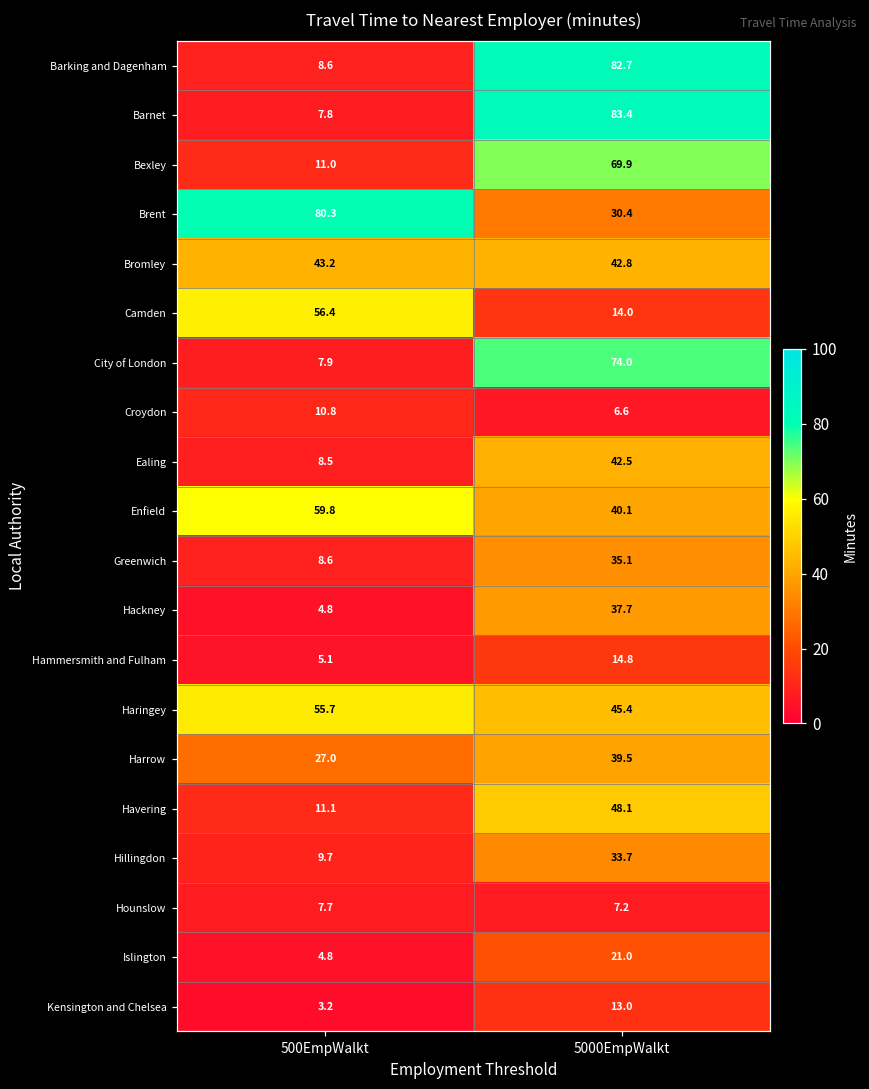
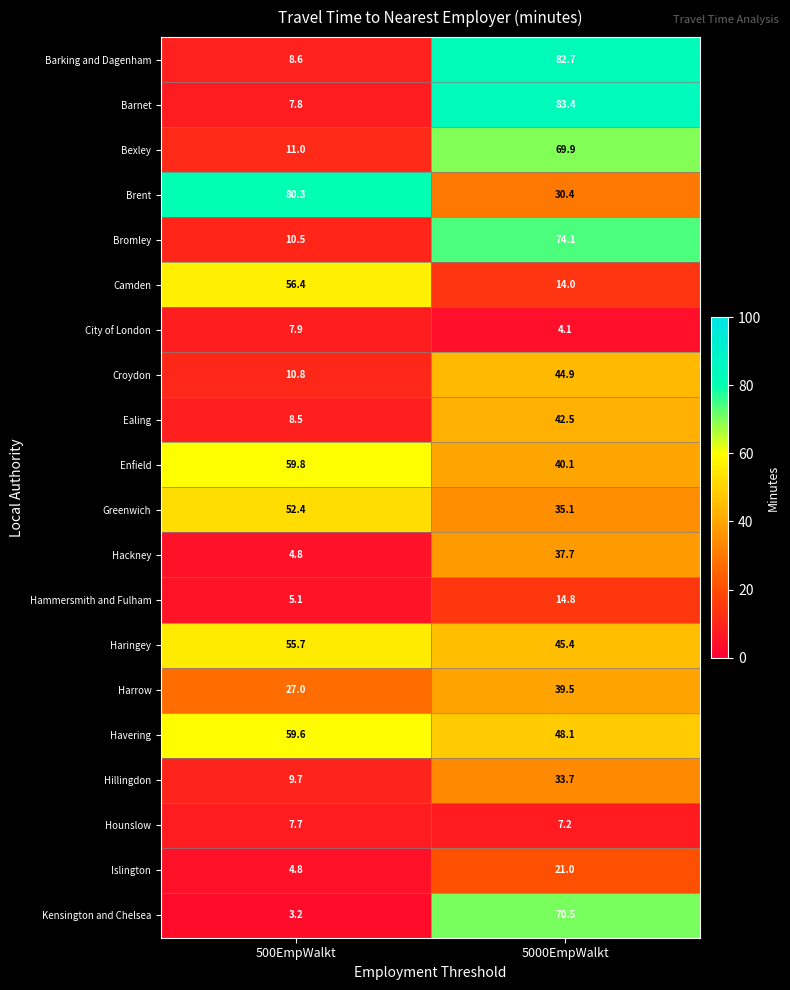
  {
    "Barking and Dagenham": {
      "500EmpWalkt": 8.6,
      "5000EmpWalkt": 82.7
    },
    "Barnet": {
      "500EmpWalkt": 7.8,
      "5000EmpWalkt": 83.4
    },
    "Bexley": {
      "500EmpWalkt": 11.0,
      "5000EmpWalkt": 69.9
    },
    "Brent": {
      "500EmpWalkt": 80.3,
      "5000EmpWalkt": 30.4
    },
    "Bromley": {
-     "500EmpWalkt": 43.2,
-     "5000EmpWalkt": 42.8
+     "500EmpWalkt": 10.5,
+     "5000EmpWalkt": 74.1
    },
    "Camden": {
      "500EmpWalkt": 56.4,
      "5000EmpWalkt": 14.0
    },
    "City of London": {
      "500EmpWalkt": 7.9,
-     "5000EmpWalkt": 74.0
+     "5000EmpWalkt": 4.1
    },
    "Croydon": {
      "500EmpWalkt": 10.8,
-     "5000EmpWalkt": 6.6
+     "5000EmpWalkt": 44.9
    },
    "Ealing": {
      "500EmpWalkt": 8.5,
      "5000EmpWalkt": 42.5
    },
    "Enfield": {
      "500EmpWalkt": 59.8,
      "5000EmpWalkt": 40.1
    },
    "Greenwich": {
-     "500EmpWalkt": 8.6,
+     "500EmpWalkt": 52.4,
      "5000EmpWalkt": 35.1
    },
    "Hackney": {
      "500EmpWalkt": 4.8,
      "5000EmpWalkt": 37.7
    },
    "Hammersmith and Fulham": {
      "500EmpWalkt": 5.1,
      "5000EmpWalkt": 14.8
    },
    "Haringey": {
      "500EmpWalkt": 55.7,
      "5000EmpWalkt": 45.4
    },
    "Harrow": {
      "500EmpWalkt": 27.0,
      "5000EmpWalkt": 39.5
    },
    "Havering": {
-     "500EmpWalkt": 11.1,
+     "500EmpWalkt": 59.6,
      "5000EmpWalkt": 48.1
    },
    "Hillingdon": {
      "500EmpWalkt": 9.7,
      "5000EmpWalkt": 33.7
    },
    "Hounslow": {
      "500EmpWalkt": 7.7,
      "5000EmpWalkt": 7.2
    },
    "Islington": {
      "500EmpWalkt": 4.8,
      "5000EmpWalkt": 21.0
    },
    "Kensington and Chelsea": {
      "500EmpWalkt": 3.2,
-     "5000EmpWalkt": 13.0
+     "5000EmpWalkt": 70.5
    }
  }
